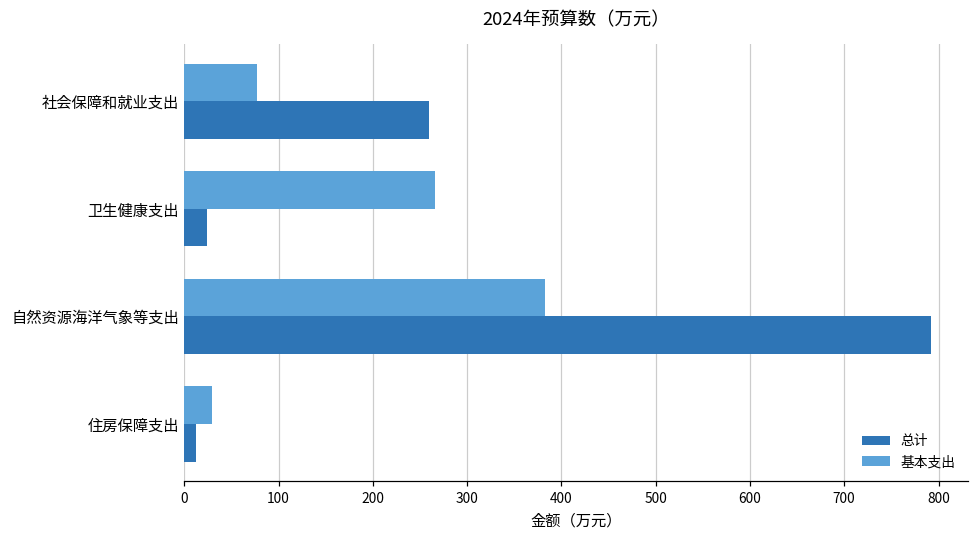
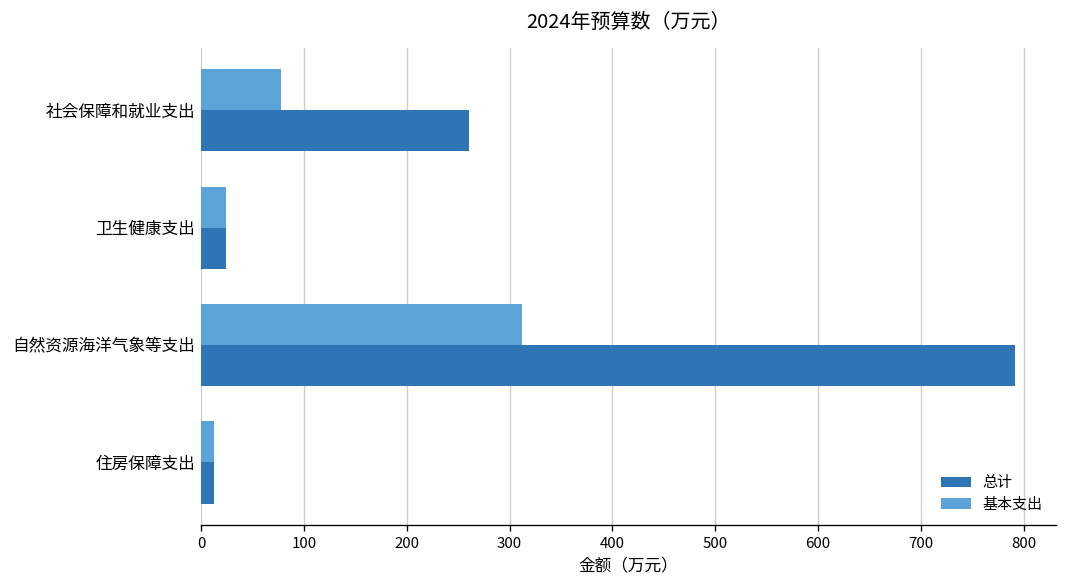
  {
    "总计": {
      "社会保障和就业支出": 260,
      "卫生健康支出": 20,
      "自然资源海洋气象等支出": 790,
      "住房保障支出": 10
    },
    "基本支出": {
      "社会保障和就业支出": 80,
-     "卫生健康支出": 270,
-     "自然资源海洋气象等支出": 380,
-     "住房保障支出": 30
+     "卫生健康支出": 20,
+     "自然资源海洋气象等支出": 310,
+     "住房保障支出": 10
    }
  }
